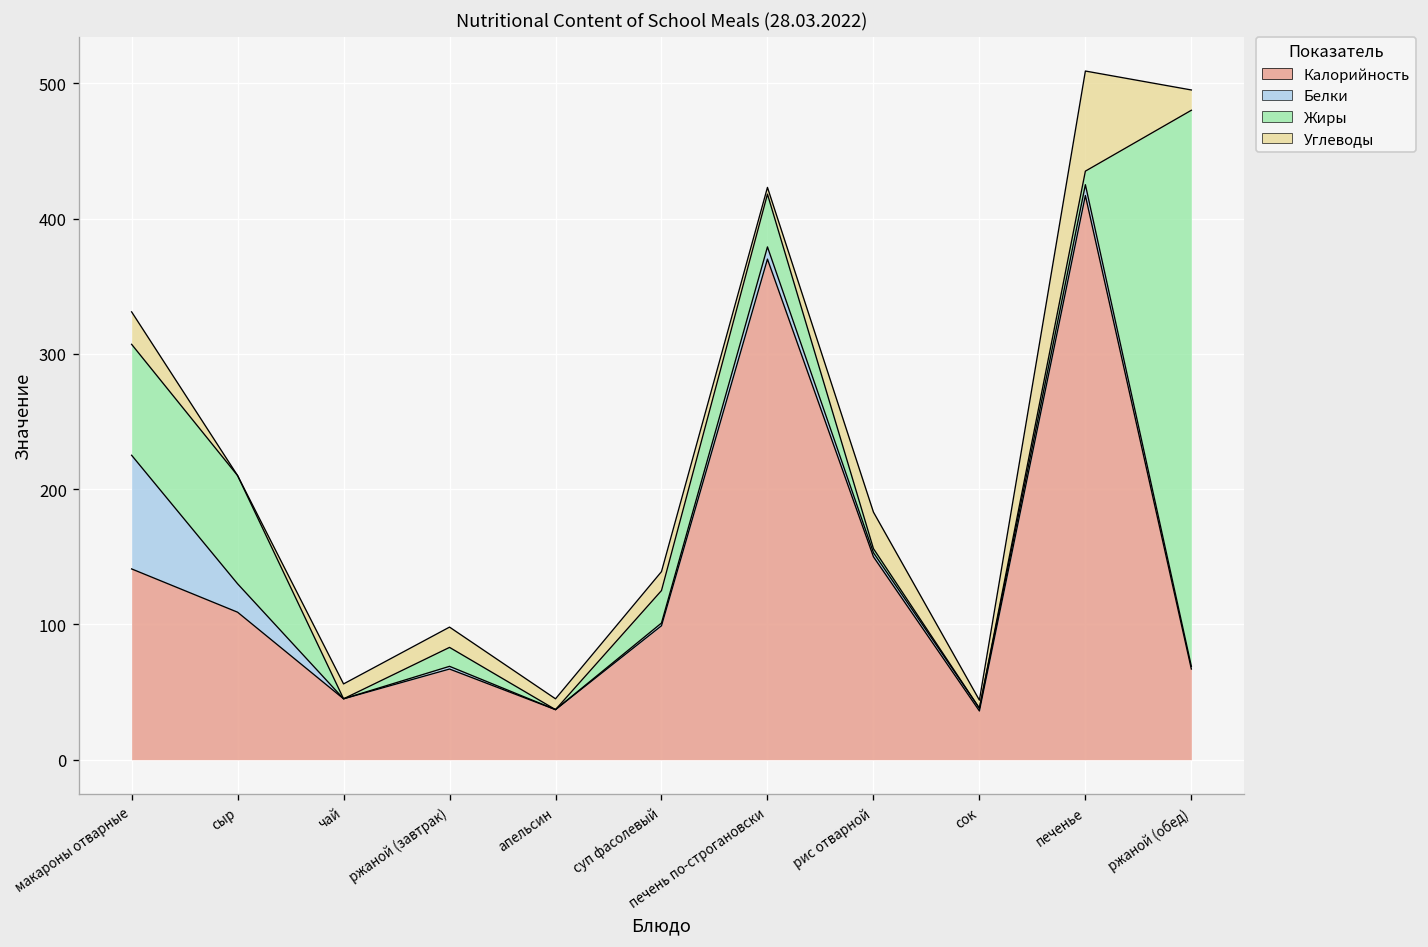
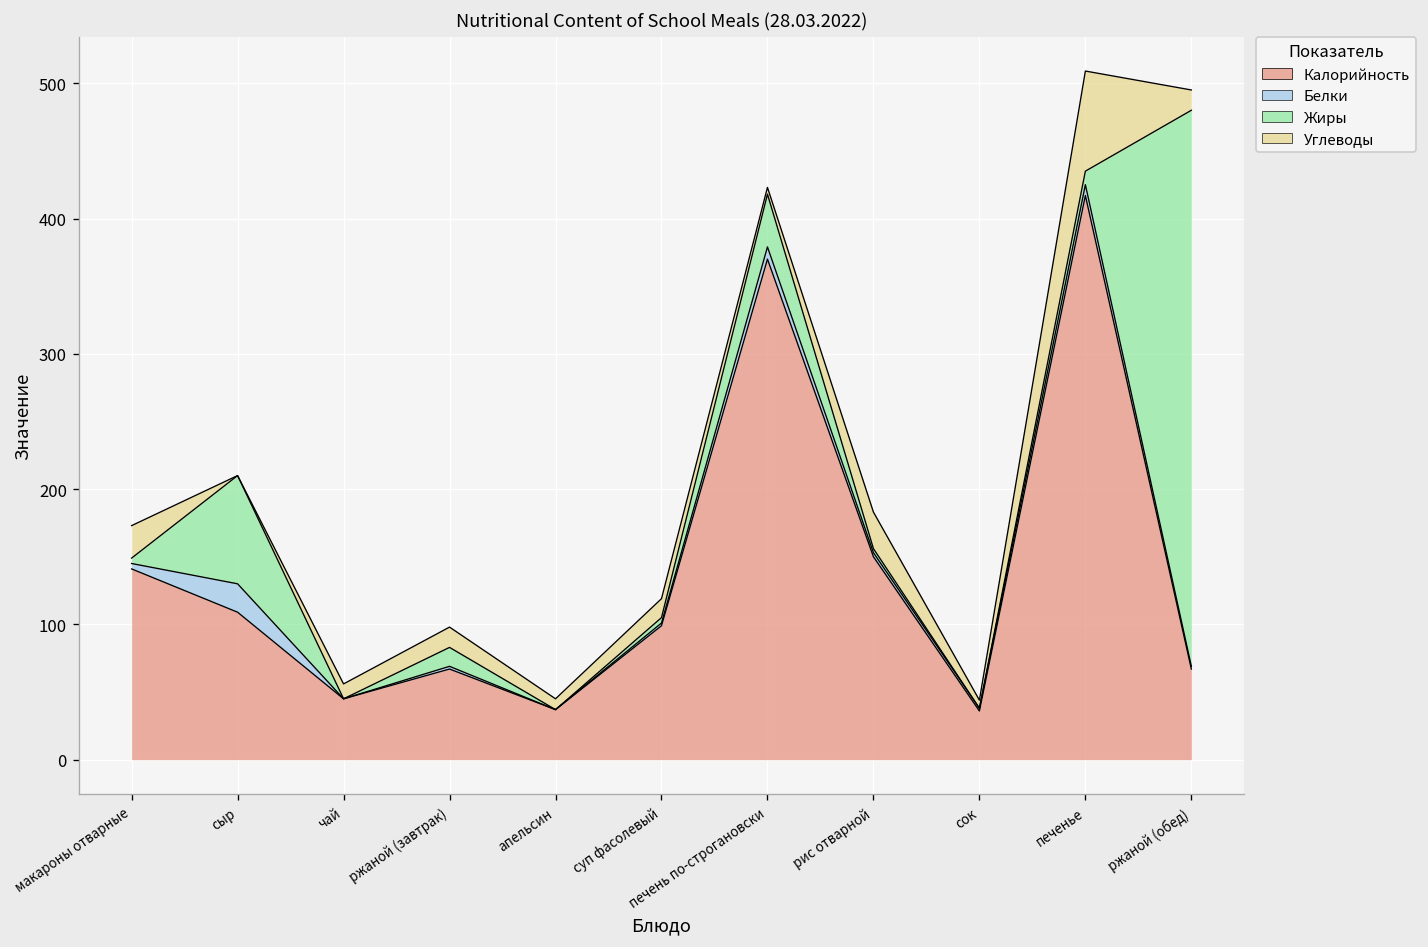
  {
    "Белки": {
-     "макароны отварные": 84,
+     "макароны отварные": 4,
      "сыр": 21,
      "печень по-строгановски": 9,
      "рис отварной": 3,
      "печенье": 8
    },
    "Жиры": {
-     "макароны отварные": 82,
+     "макароны отварные": 4,
      "ржаной (завтрак)": 14,
-     "суп фасолевый": 24,
+     "суп фасолевый": 4,
      "печень по-строгановски": 39,
      "рис отварной": 3,
      "печенье": 10,
      "ржаной (обед)": 411
    }
  }
